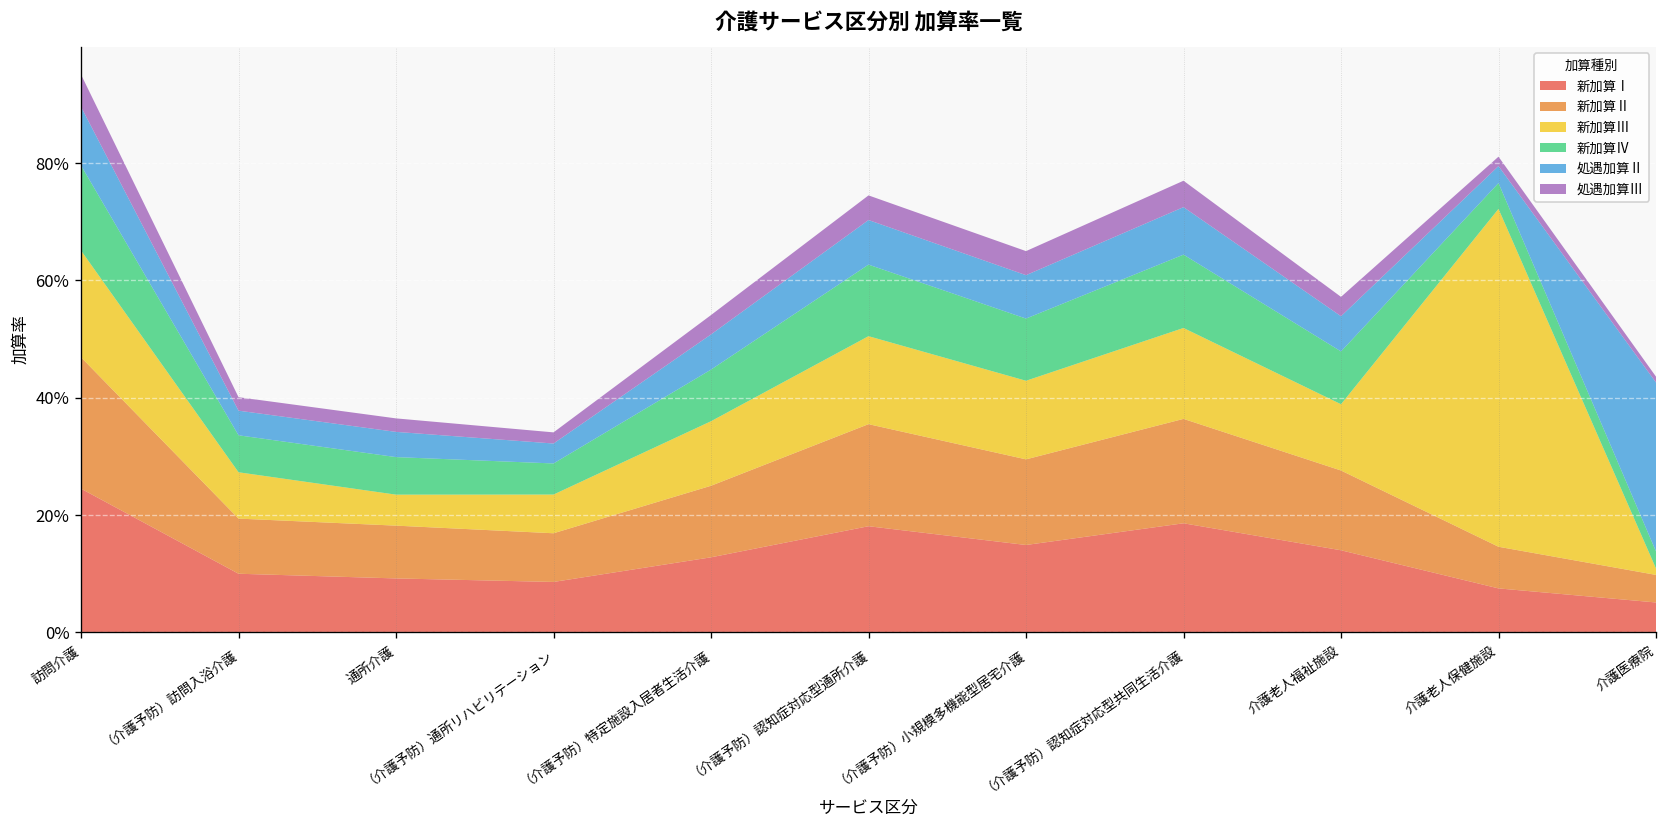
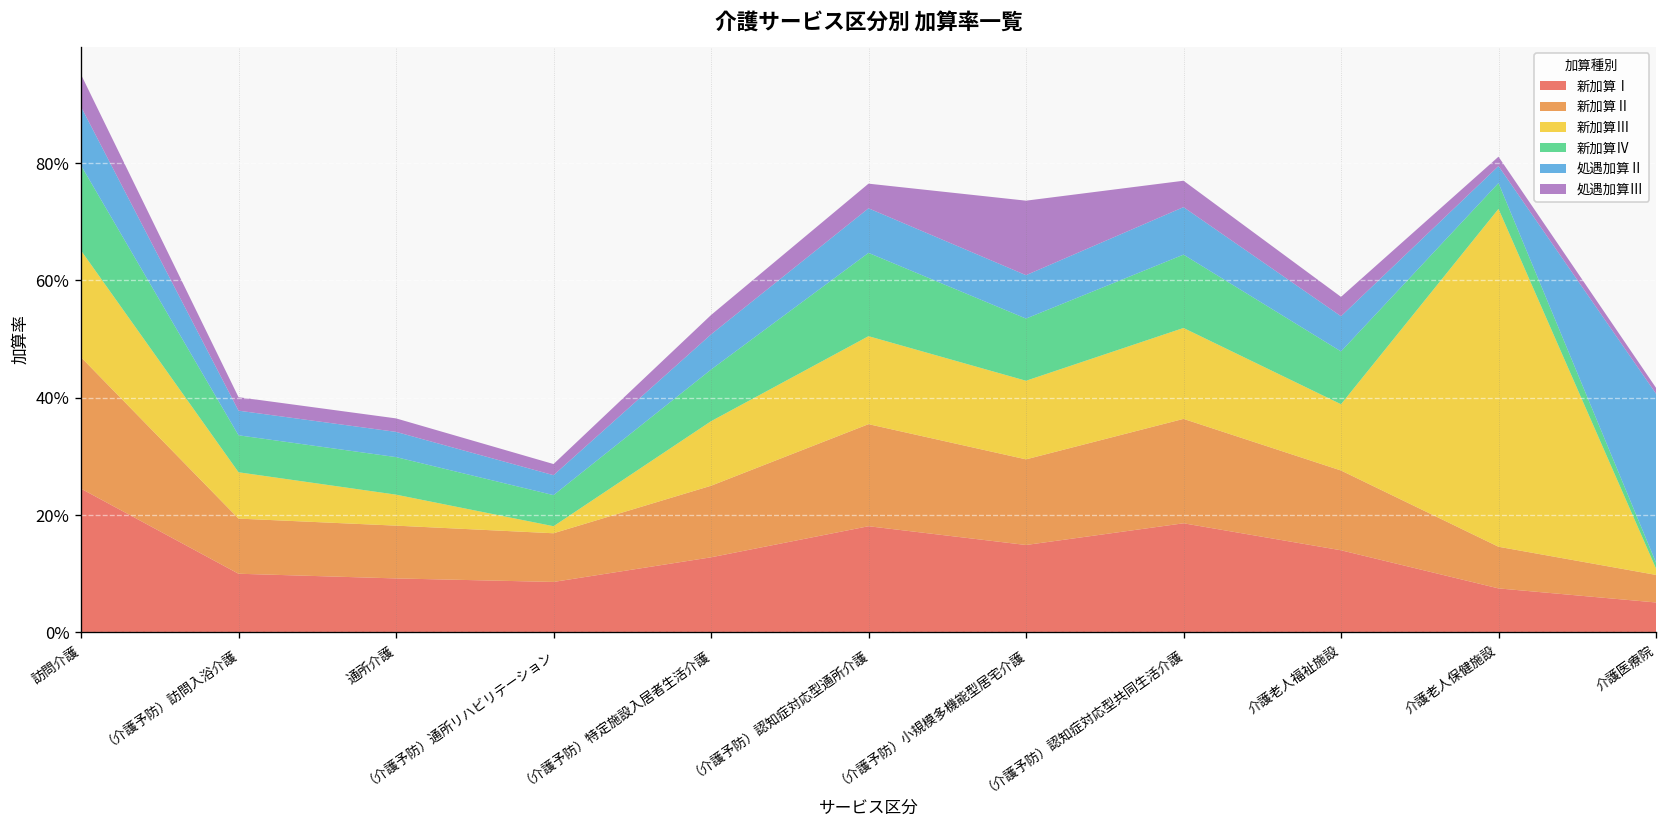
  {
    "新加算Ⅲ": {
      "訪問介護": "18%",
      "（介護予防）訪問入浴介護": "8%",
      "通所介護": "5%",
-     "（介護予防）通所リハビリテーション": "7%",
+     "（介護予防）通所リハビリテーション": "1%",
      "（介護予防）特定施設入居者生活介護": "11%",
      "（介護予防）認知症対応型通所介護": "15%",
      "（介護予防）小規模多機能型居宅介護": "13%",
      "（介護予防）認知症対応型共同生活介護": "16%",
      "介護老人福祉施設": "11%",
      "介護老人保健施設": "58%",
      "介護医療院": "1%"
    },
    "新加算Ⅳ": {
      "訪問介護": "15%",
      "（介護予防）訪問入浴介護": "6%",
      "通所介護": "6%",
      "（介護予防）通所リハビリテーション": "5%",
      "（介護予防）特定施設入居者生活介護": "9%",
-     "（介護予防）認知症対応型通所介護": "12%",
+     "（介護予防）認知症対応型通所介護": "14%",
      "（介護予防）小規模多機能型居宅介護": "11%",
      "（介護予防）認知症対応型共同生活介護": "13%",
      "介護老人福祉施設": "9%",
      "介護老人保健施設": "4%",
-     "介護医療院": "3%"
+     "介護医療院": "1%"
    },
    "処遇加算Ⅱ": {
      "訪問介護": "10%",
      "（介護予防）訪問入浴介護": "4%",
      "通所介護": "4%",
      "（介護予防）通所リハビリテーション": "3%",
      "（介護予防）特定施設入居者生活介護": "6%",
      "（介護予防）認知症対応型通所介護": "8%",
      "（介護予防）小規模多機能型居宅介護": "7%",
      "（介護予防）認知症対応型共同生活介護": "8%",
      "介護老人福祉施設": "6%",
      "介護老人保健施設": "3%",
      "介護医療院": "29%"
    },
    "処遇加算Ⅲ": {
      "訪問介護": "6%",
      "（介護予防）訪問入浴介護": "2%",
      "通所介護": "2%",
      "（介護予防）通所リハビリテーション": "2%",
      "（介護予防）特定施設入居者生活介護": "3%",
      "（介護予防）認知症対応型通所介護": "4%",
-     "（介護予防）小規模多機能型居宅介護": "4%",
+     "（介護予防）小規模多機能型居宅介護": "13%",
      "（介護予防）認知症対応型共同生活介護": "5%",
      "介護老人福祉施設": "3%",
      "介護老人保健施設": "2%",
      "介護医療院": "1%"
    }
  }
